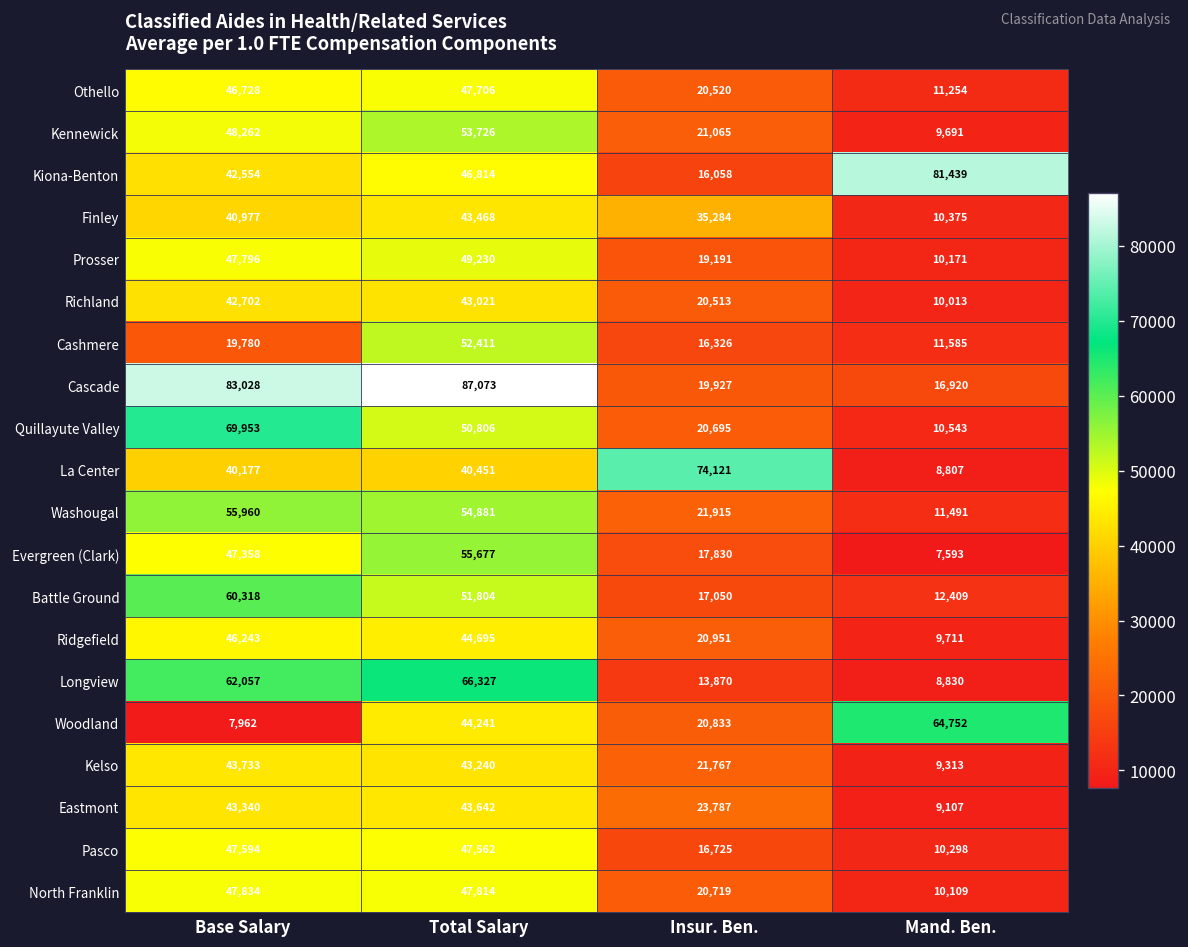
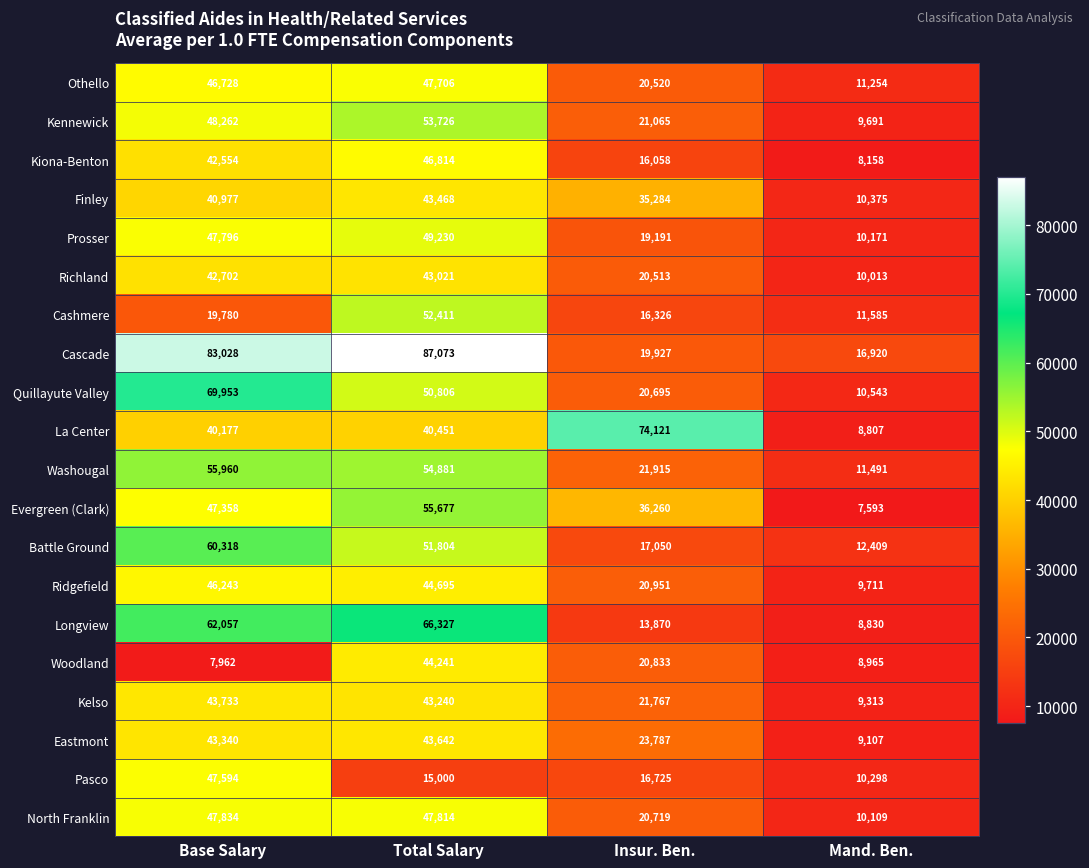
  {
    "Othello": {
      "Base Salary": "46,728",
      "Total Salary": "47,706",
      "Insur. Ben.": "20,520",
      "Mand. Ben.": "11,254"
    },
    "Kennewick": {
      "Base Salary": "48,262",
      "Total Salary": "53,726",
      "Insur. Ben.": "21,065",
      "Mand. Ben.": "9,691"
    },
    "Kiona-Benton": {
      "Base Salary": "42,554",
      "Total Salary": "46,814",
      "Insur. Ben.": "16,058",
-     "Mand. Ben.": "81,439"
+     "Mand. Ben.": "8,158"
    },
    "Finley": {
      "Base Salary": "40,977",
      "Total Salary": "43,468",
      "Insur. Ben.": "35,284",
      "Mand. Ben.": "10,375"
    },
    "Prosser": {
      "Base Salary": "47,796",
      "Total Salary": "49,230",
      "Insur. Ben.": "19,191",
      "Mand. Ben.": "10,171"
    },
    "Richland": {
      "Base Salary": "42,702",
      "Total Salary": "43,021",
      "Insur. Ben.": "20,513",
      "Mand. Ben.": "10,013"
    },
    "Cashmere": {
      "Base Salary": "19,780",
      "Total Salary": "52,411",
      "Insur. Ben.": "16,326",
      "Mand. Ben.": "11,585"
    },
    "Cascade": {
      "Base Salary": "83,028",
      "Total Salary": "87,073",
      "Insur. Ben.": "19,927",
      "Mand. Ben.": "16,920"
    },
    "Quillayute Valley": {
      "Base Salary": "69,953",
      "Total Salary": "50,806",
      "Insur. Ben.": "20,695",
      "Mand. Ben.": "10,543"
    },
    "La Center": {
      "Base Salary": "40,177",
      "Total Salary": "40,451",
      "Insur. Ben.": "74,121",
      "Mand. Ben.": "8,807"
    },
    "Washougal": {
      "Base Salary": "55,960",
      "Total Salary": "54,881",
      "Insur. Ben.": "21,915",
      "Mand. Ben.": "11,491"
    },
    "Evergreen (Clark)": {
      "Base Salary": "47,358",
      "Total Salary": "55,677",
-     "Insur. Ben.": "17,830",
+     "Insur. Ben.": "36,260",
      "Mand. Ben.": "7,593"
    },
    "Battle Ground": {
      "Base Salary": "60,318",
      "Total Salary": "51,804",
      "Insur. Ben.": "17,050",
      "Mand. Ben.": "12,409"
    },
    "Ridgefield": {
      "Base Salary": "46,243",
      "Total Salary": "44,695",
      "Insur. Ben.": "20,951",
      "Mand. Ben.": "9,711"
    },
    "Longview": {
      "Base Salary": "62,057",
      "Total Salary": "66,327",
      "Insur. Ben.": "13,870",
      "Mand. Ben.": "8,830"
    },
    "Woodland": {
      "Base Salary": "7,962",
      "Total Salary": "44,241",
      "Insur. Ben.": "20,833",
-     "Mand. Ben.": "64,752"
+     "Mand. Ben.": "8,965"
    },
    "Kelso": {
      "Base Salary": "43,733",
      "Total Salary": "43,240",
      "Insur. Ben.": "21,767",
      "Mand. Ben.": "9,313"
    },
    "Eastmont": {
      "Base Salary": "43,340",
      "Total Salary": "43,642",
      "Insur. Ben.": "23,787",
      "Mand. Ben.": "9,107"
    },
    "Pasco": {
      "Base Salary": "47,594",
-     "Total Salary": "47,562",
+     "Total Salary": "15,000",
      "Insur. Ben.": "16,725",
      "Mand. Ben.": "10,298"
    },
    "North Franklin": {
      "Base Salary": "47,834",
      "Total Salary": "47,814",
      "Insur. Ben.": "20,719",
      "Mand. Ben.": "10,109"
    }
  }
